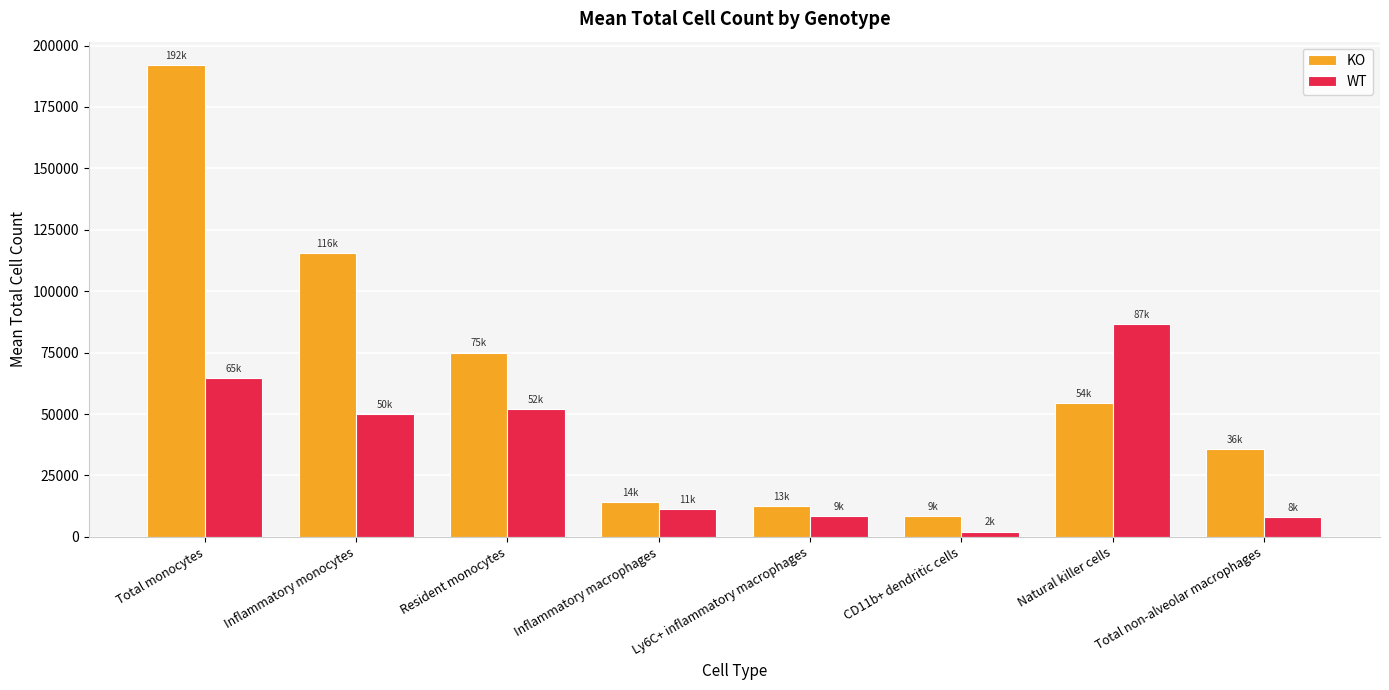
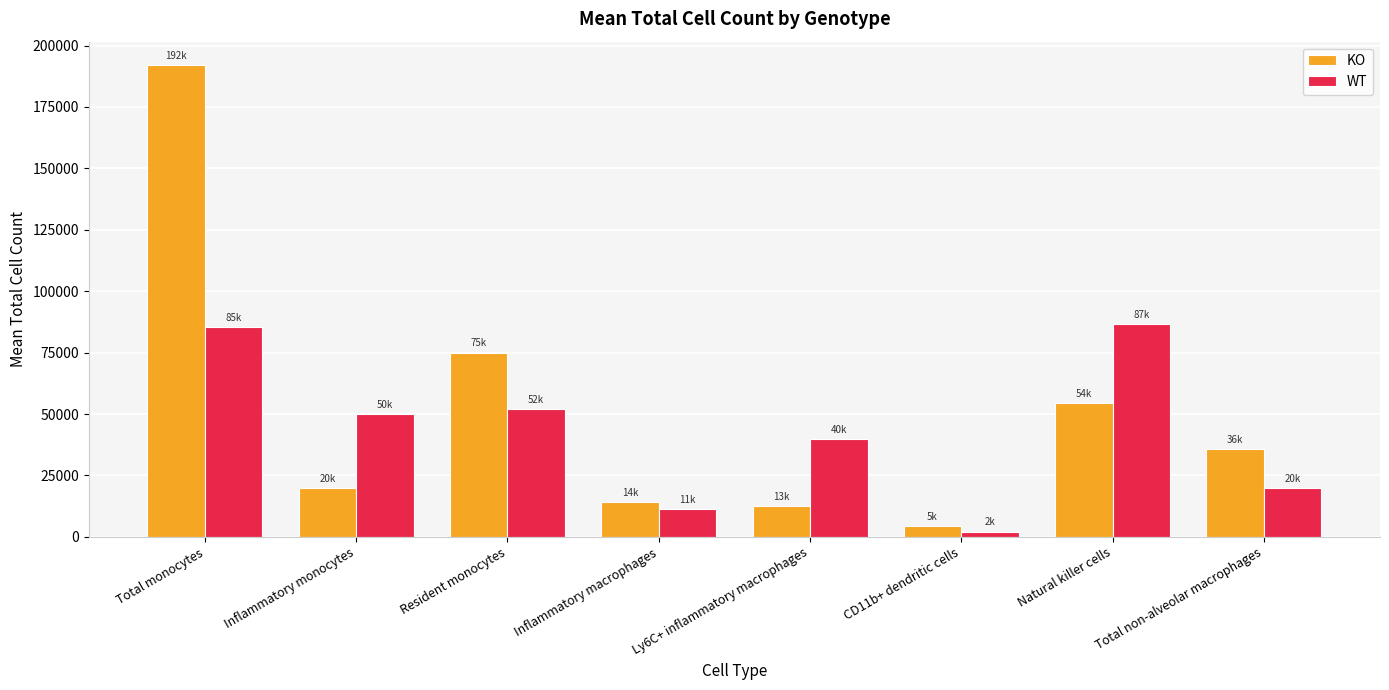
  {
    "KO": {
      "Total monocytes": "192k",
-     "Inflammatory monocytes": "116k",
+     "Inflammatory monocytes": "20k",
      "Resident monocytes": "75k",
      "Inflammatory macrophages": "14k",
      "Ly6C+ inflammatory macrophages": "13k",
-     "CD11b+ dendritic cells": "9k",
+     "CD11b+ dendritic cells": "5k",
      "Natural killer cells": "54k",
      "Total non-alveolar macrophages": "36k"
    },
    "WT": {
-     "Total monocytes": "65k",
+     "Total monocytes": "85k",
      "Inflammatory monocytes": "50k",
      "Resident monocytes": "52k",
      "Inflammatory macrophages": "11k",
-     "Ly6C+ inflammatory macrophages": "9k",
+     "Ly6C+ inflammatory macrophages": "40k",
      "CD11b+ dendritic cells": "2k",
      "Natural killer cells": "87k",
-     "Total non-alveolar macrophages": "8k"
+     "Total non-alveolar macrophages": "20k"
    }
  }
